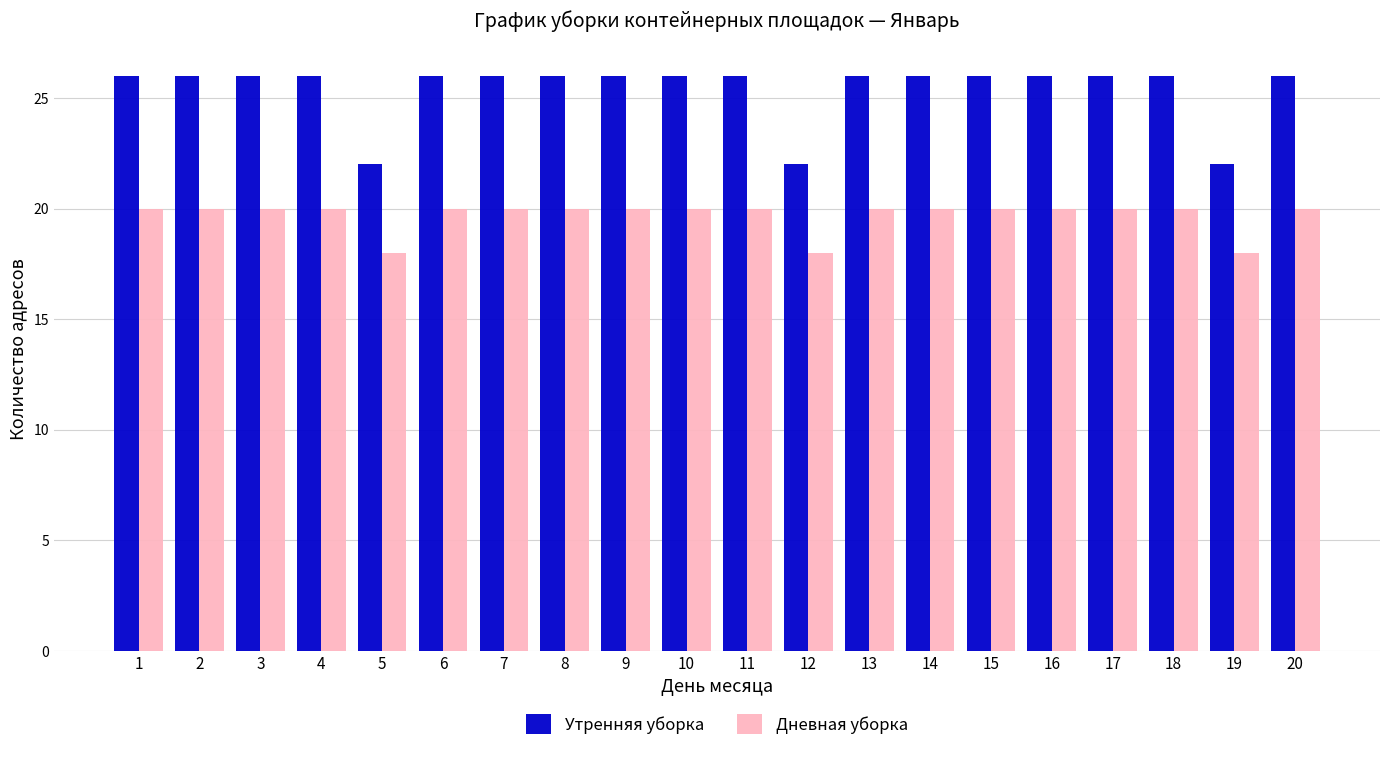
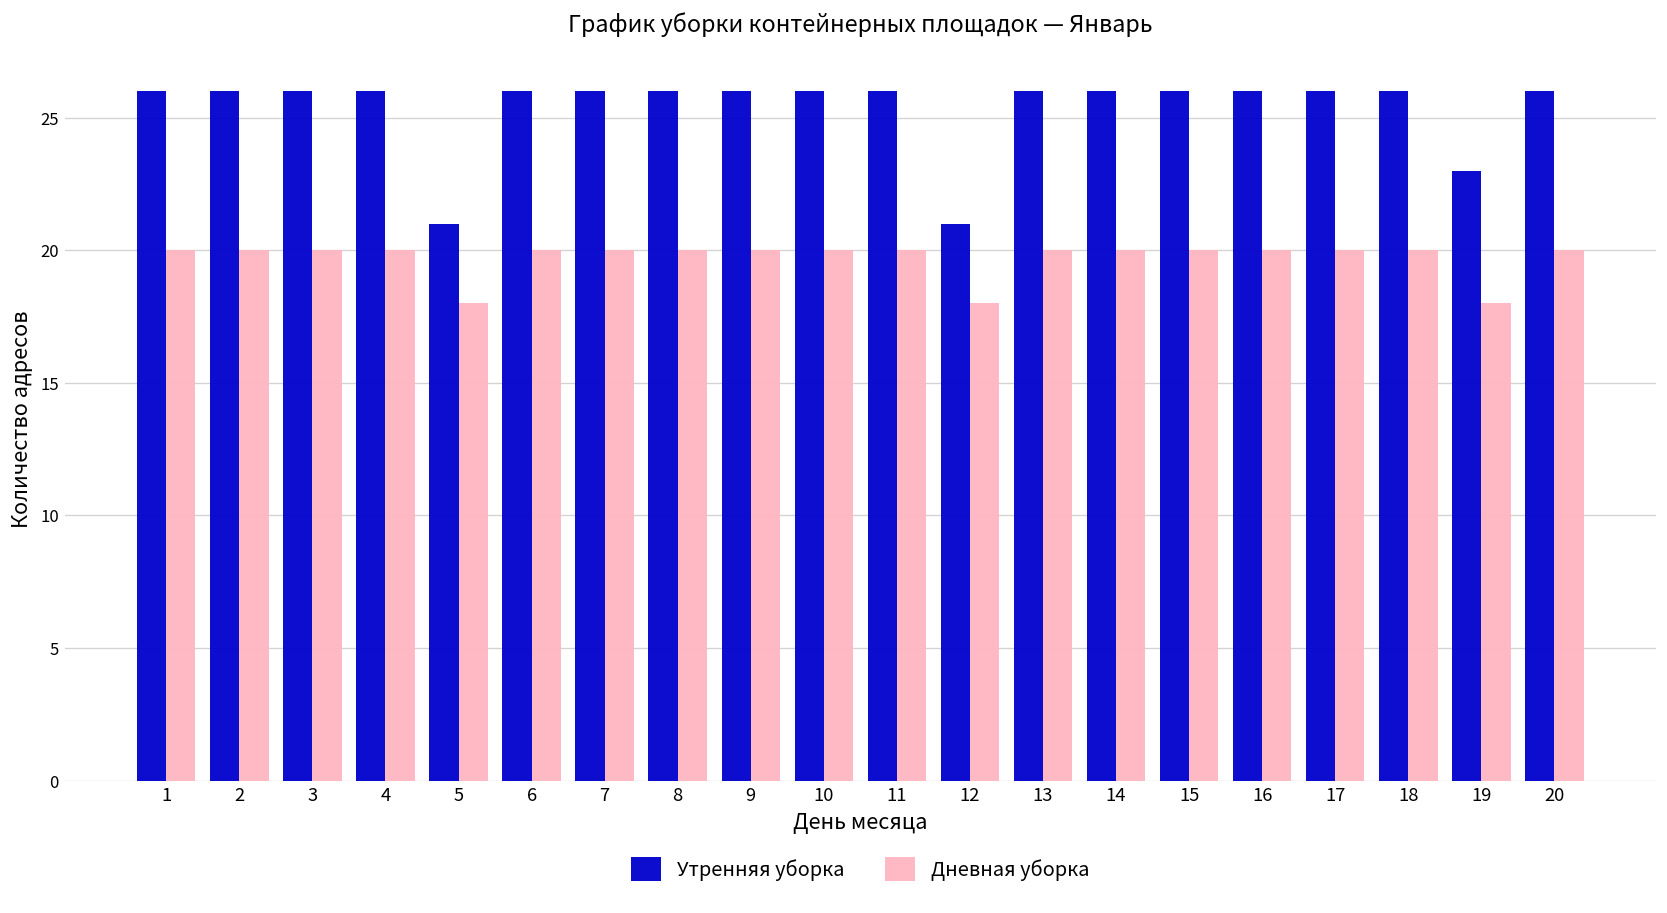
  {
    "Утренняя уборка": {
      "1": 26,
      "2": 26,
      "3": 26,
      "4": 26,
-     "5": 22,
+     "5": 21,
      "6": 26,
      "7": 26,
      "8": 26,
      "9": 26,
      "10": 26,
      "11": 26,
-     "12": 22,
+     "12": 21,
      "13": 26,
      "14": 26,
      "15": 26,
      "16": 26,
      "17": 26,
      "18": 26,
-     "19": 22,
+     "19": 23,
      "20": 26
    },
    "Дневная уборка": {
      "1": 20,
      "2": 20,
      "3": 20,
      "4": 20,
      "5": 18,
      "6": 20,
      "7": 20,
      "8": 20,
      "9": 20,
      "10": 20,
      "11": 20,
      "12": 18,
      "13": 20,
      "14": 20,
      "15": 20,
      "16": 20,
      "17": 20,
      "18": 20,
      "19": 18,
      "20": 20
    }
  }
